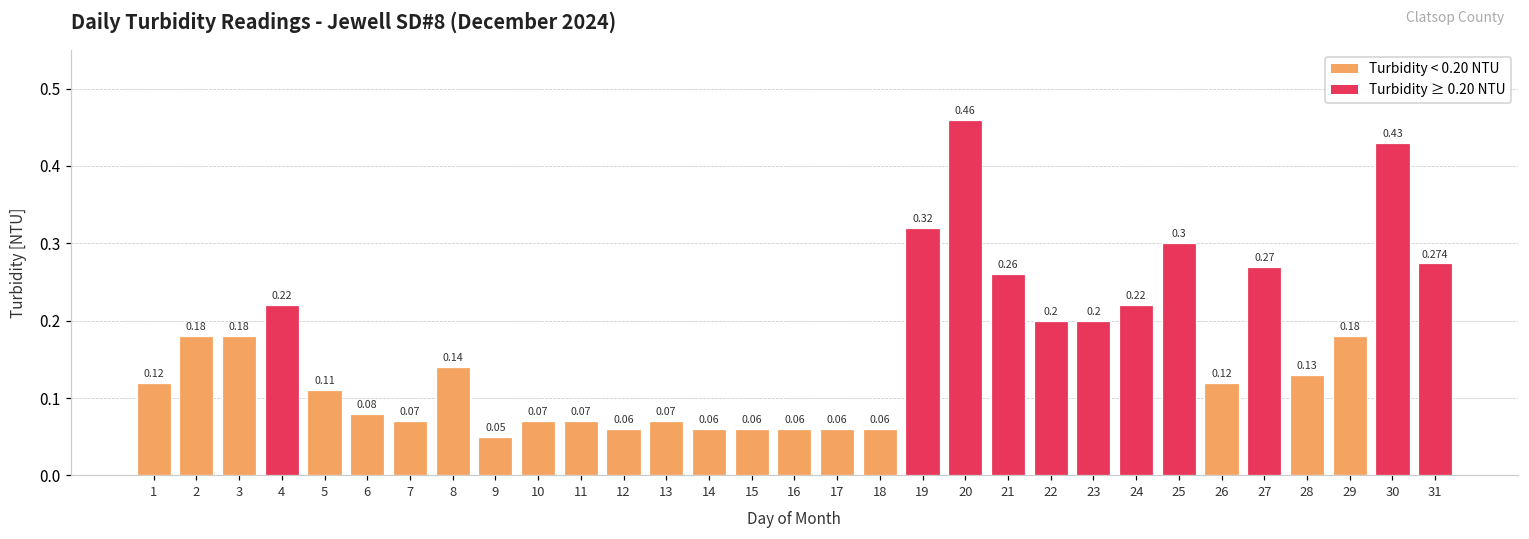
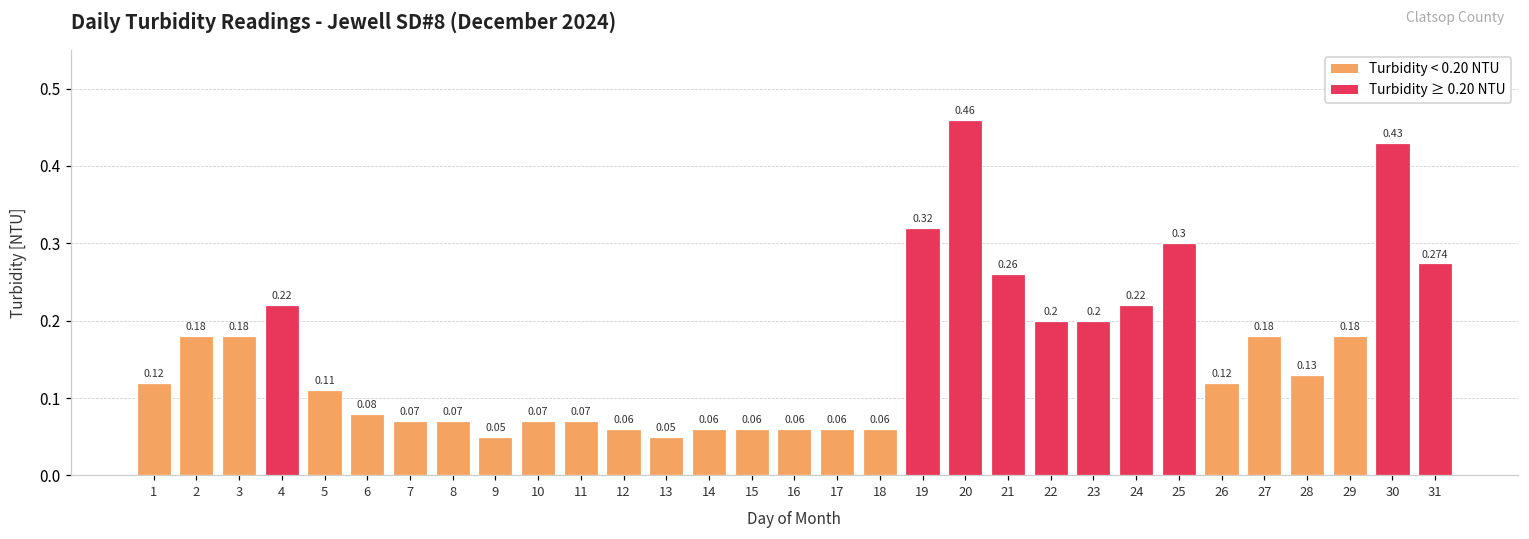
  {
    "1": 0.12,
    "2": 0.18,
    "3": 0.18,
    "4": 0.22,
    "5": 0.11,
    "6": 0.08,
    "7": 0.07,
-   "8": 0.14,
+   "8": 0.07,
    "9": 0.05,
    "10": 0.07,
    "11": 0.07,
    "12": 0.06,
-   "13": 0.07,
+   "13": 0.05,
    "14": 0.06,
    "15": 0.06,
    "16": 0.06,
    "17": 0.06,
    "18": 0.06,
    "19": 0.32,
    "20": 0.46,
    "21": 0.26,
    "22": 0.2,
    "23": 0.2,
    "24": 0.22,
    "25": 0.3,
    "26": 0.12,
-   "27": 0.27,
+   "27": 0.18,
    "28": 0.13,
    "29": 0.18,
    "30": 0.43,
    "31": 0.274
  }
